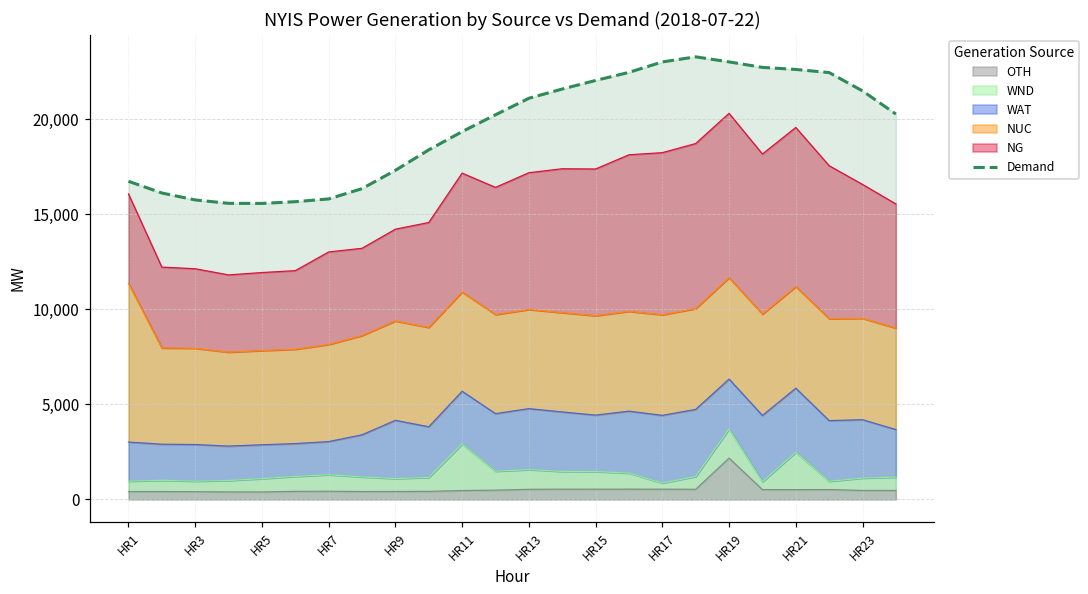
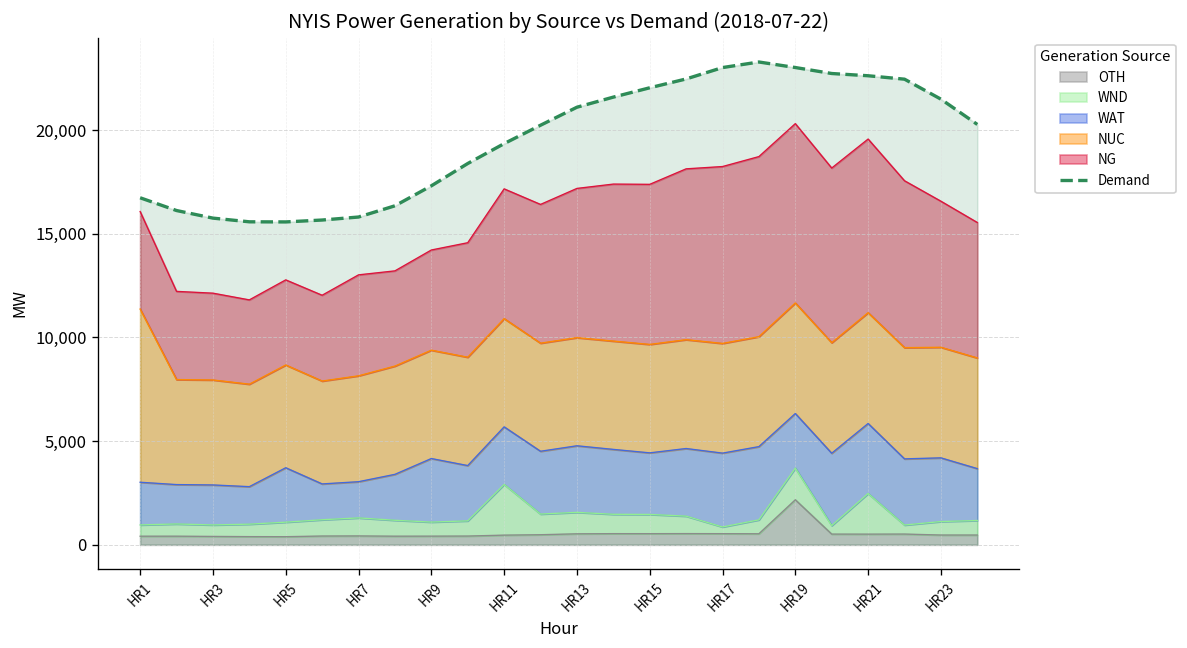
  {
    "OTH": {
      "HR1": "400",
      "HR3": "400",
      "HR5": "400",
      "HR7": "400",
      "HR9": "400",
      "HR11": "500",
      "HR13": "500",
      "HR15": "500",
      "HR17": "500",
      "HR19": "2,200",
      "HR21": "500",
      "HR23": "500"
    },
    "WND": {
      "HR1": "500",
      "HR3": "600",
      "HR5": "700",
      "HR7": "900",
      "HR9": "700",
      "HR11": "2,400",
      "HR13": "1,000",
      "HR15": "900",
      "HR17": "300",
      "HR19": "1,500",
      "HR21": "2,000",
      "HR23": "700"
    },
    "WAT": {
      "HR1": "2,100",
      "HR3": "1,900",
-     "HR5": "1,800",
+     "HR5": "2,600",
      "HR7": "1,700",
      "HR9": "3,100",
      "HR11": "2,800",
      "HR13": "3,200",
      "HR15": "3,000",
      "HR17": "3,600",
      "HR19": "2,600",
      "HR21": "3,400",
      "HR23": "3,100"
    },
    "NUC": {
      "HR1": "8,400",
      "HR3": "5,100",
      "HR5": "5,000",
      "HR7": "5,100",
      "HR9": "5,200",
      "HR11": "5,200",
      "HR13": "5,200",
      "HR15": "5,200",
      "HR17": "5,300",
      "HR19": "5,300",
      "HR21": "5,300",
      "HR23": "5,300"
    },
    "NG": {
      "HR1": "4,700",
      "HR3": "4,200",
      "HR5": "4,100",
      "HR7": "4,900",
      "HR9": "4,800",
      "HR11": "6,300",
      "HR13": "7,200",
      "HR15": "7,700",
      "HR17": "8,500",
      "HR19": "8,600",
      "HR21": "8,400",
      "HR23": "7,000"
    },
    "Demand": {
      "HR1": "16,700",
      "HR3": "15,800",
      "HR5": "15,600",
      "HR7": "15,800",
      "HR9": "17,300",
      "HR11": "19,300",
      "HR13": "21,100",
      "HR15": "22,000",
      "HR17": "23,000",
      "HR19": "23,000",
      "HR21": "22,600",
      "HR23": "21,500"
    }
  }
